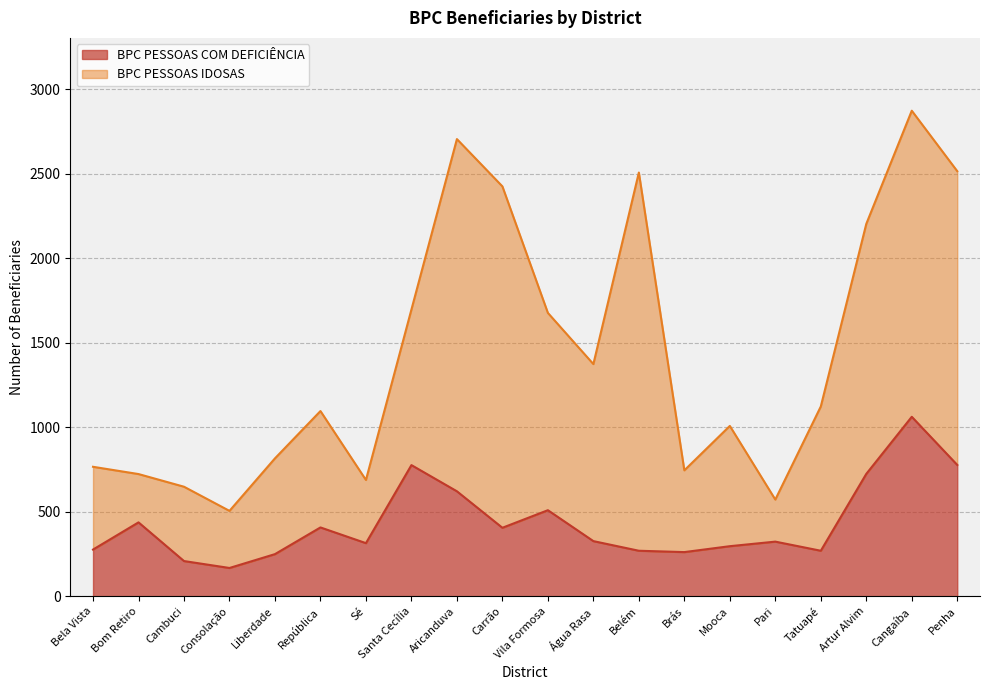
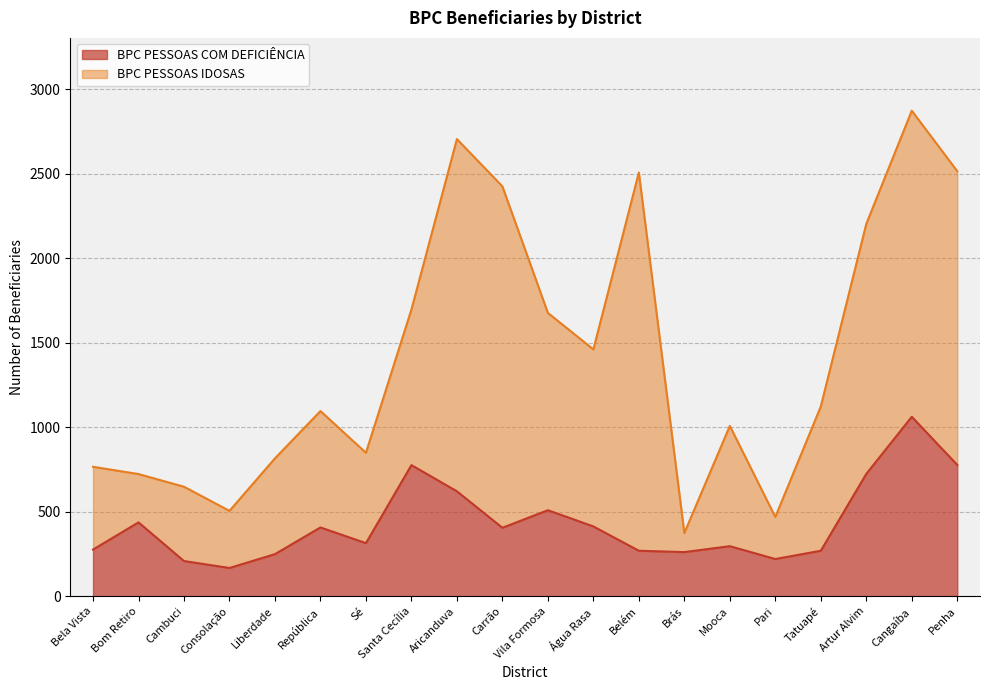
  {
    "BPC PESSOAS COM DEFICIÊNCIA": {
      "Bela Vista": 280,
      "Bom Retiro": 440,
      "Cambuci": 210,
      "Consolação": 170,
      "Liberdade": 250,
      "República": 410,
      "Sé": 310,
      "Santa Cecília": 780,
      "Aricanduva": 620,
      "Carrão": 410,
      "Vila Formosa": 510,
-     "Água Rasa": 330,
+     "Água Rasa": 410,
      "Belém": 270,
      "Brás": 260,
      "Mooca": 300,
-     "Pari": 320,
+     "Pari": 220,
      "Tatuapé": 270,
      "Artur Alvim": 720,
      "Cangaíba": 1060,
      "Penha": 780
    },
    "BPC PESSOAS IDOSAS": {
      "Bela Vista": 490,
      "Bom Retiro": 290,
      "Cambuci": 440,
      "Consolação": 340,
      "Liberdade": 570,
      "República": 690,
-     "Sé": 370,
+     "Sé": 540,
      "Santa Cecília": 920,
      "Aricanduva": 2090,
      "Carrão": 2020,
      "Vila Formosa": 1170,
      "Água Rasa": 1050,
      "Belém": 2240,
-     "Brás": 480,
+     "Brás": 110,
      "Mooca": 710,
      "Pari": 250,
      "Tatuapé": 850,
      "Artur Alvim": 1480,
      "Cangaíba": 1810,
      "Penha": 1740
    }
  }
